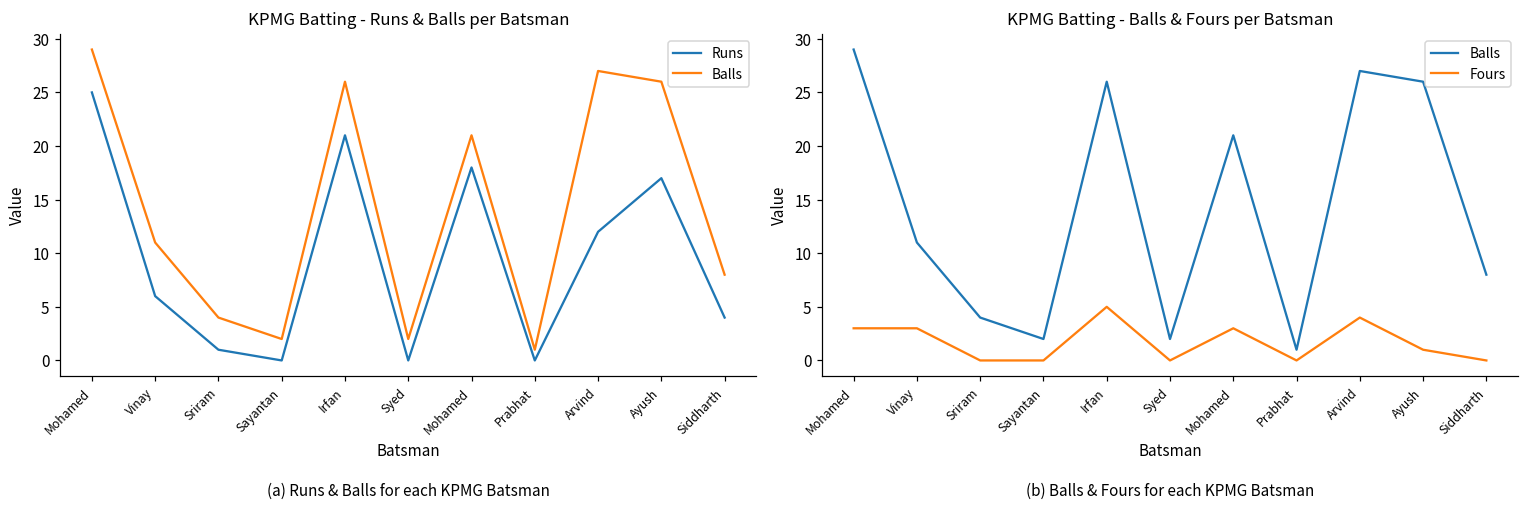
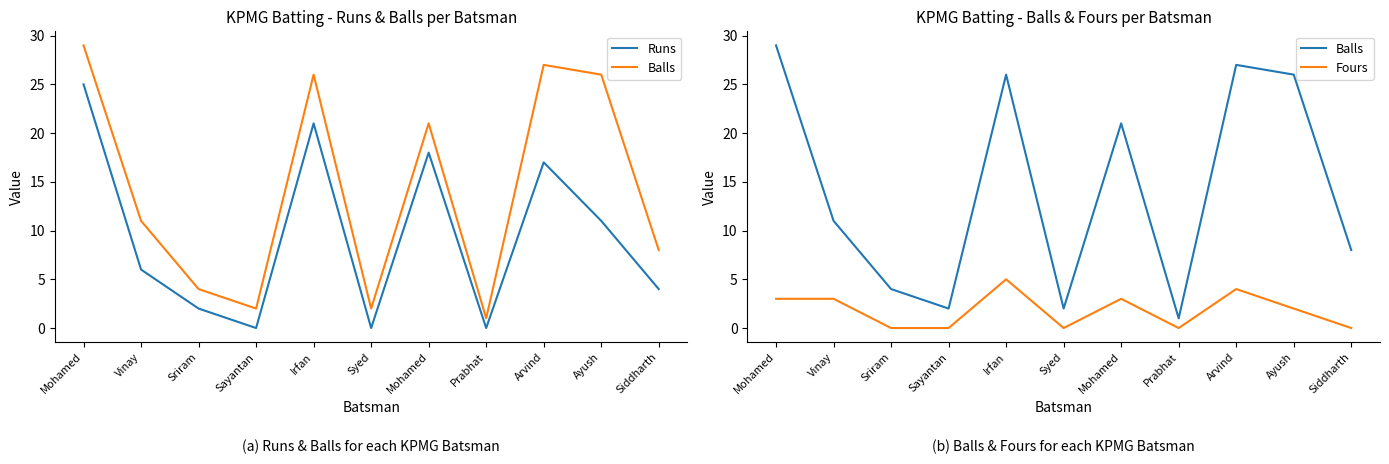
  {
    "KPMG Batting - Runs & Balls per Batsman": {
      "Runs": {
        "Vinay": 6,
-       "Sriram": 1,
+       "Sriram": 2,
        "Sayantan": 0,
        "Irfan": 21,
        "Syed": 0,
        "Prabhat": 0,
-       "Arvind": 12,
-       "Ayush": 17,
+       "Arvind": 17,
+       "Ayush": 11,
        "Siddharth": 4
      }
    },
    "KPMG Batting - Balls & Fours per Batsman": {
      "Balls": {
        "Vinay": 11,
        "Sriram": 4,
        "Sayantan": 2,
        "Irfan": 26,
        "Syed": 2,
        "Prabhat": 1,
        "Arvind": 27,
        "Ayush": 26,
        "Siddharth": 8
      },
      "Fours": {
        "Vinay": 3,
        "Sriram": 0,
        "Sayantan": 0,
        "Irfan": 5,
        "Syed": 0,
        "Prabhat": 0,
        "Arvind": 4,
-       "Ayush": 1,
+       "Ayush": 2,
        "Siddharth": 0
      }
    }
  }
